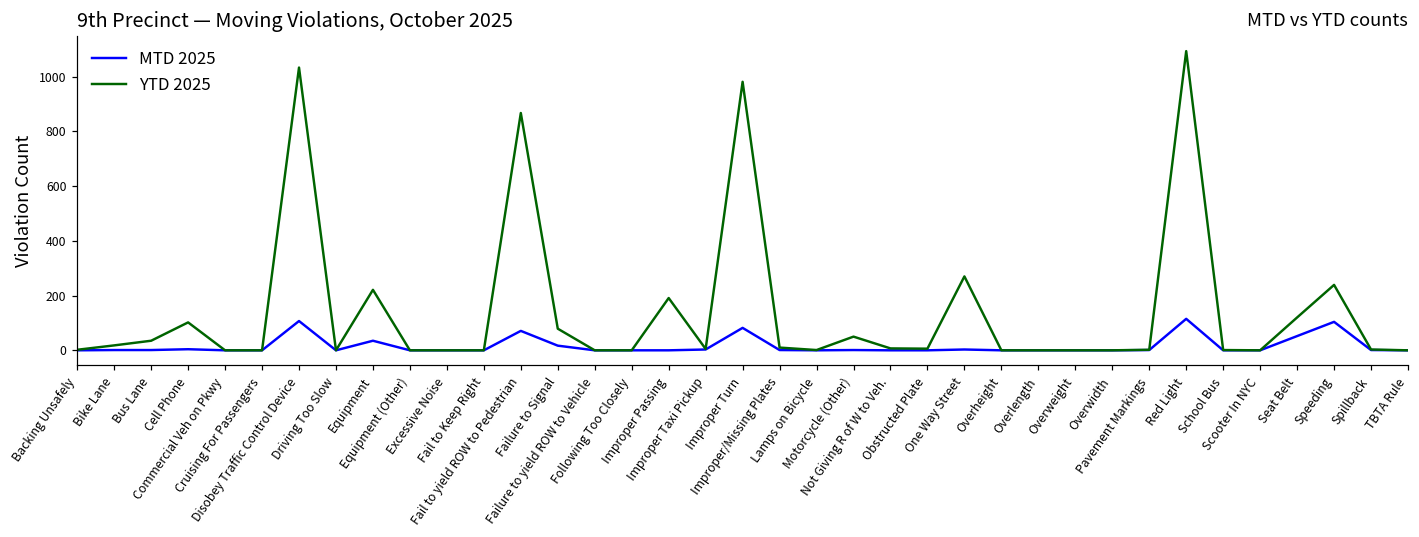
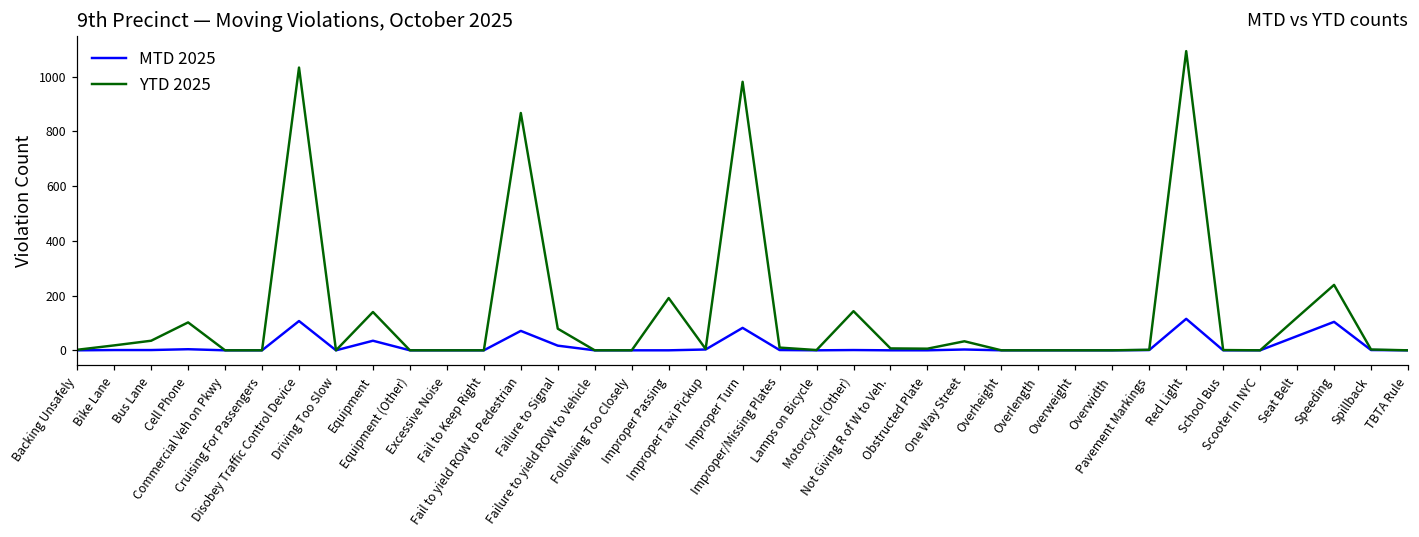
  {
    "MTD 2025": {
      "Bike Lane": 0,
      "Bus Lane": 0,
      "Cell Phone": 0,
      "Disobey Traffic Control Device": 110,
      "Equipment": 40,
      "Fail to yield ROW to Pedestrian": 70,
      "Failure to Signal": 20,
      "Improper Passing": 0,
      "Improper Turn": 80,
      "Motorcycle (Other)": 0,
      "One Way Street": 0,
      "Red Light": 120,
      "Seat Belt": 50,
      "Speeding": 100
    },
    "YTD 2025": {
      "Bike Lane": 20,
      "Bus Lane": 40,
      "Cell Phone": 100,
      "Disobey Traffic Control Device": 1030,
-     "Equipment": 220,
+     "Equipment": 140,
      "Fail to yield ROW to Pedestrian": 870,
      "Failure to Signal": 80,
      "Improper Passing": 190,
      "Improper Turn": 980,
-     "Motorcycle (Other)": 50,
-     "One Way Street": 270,
+     "Motorcycle (Other)": 140,
+     "One Way Street": 30,
      "Red Light": 1090,
      "Seat Belt": 120,
      "Speeding": 240
    }
  }
